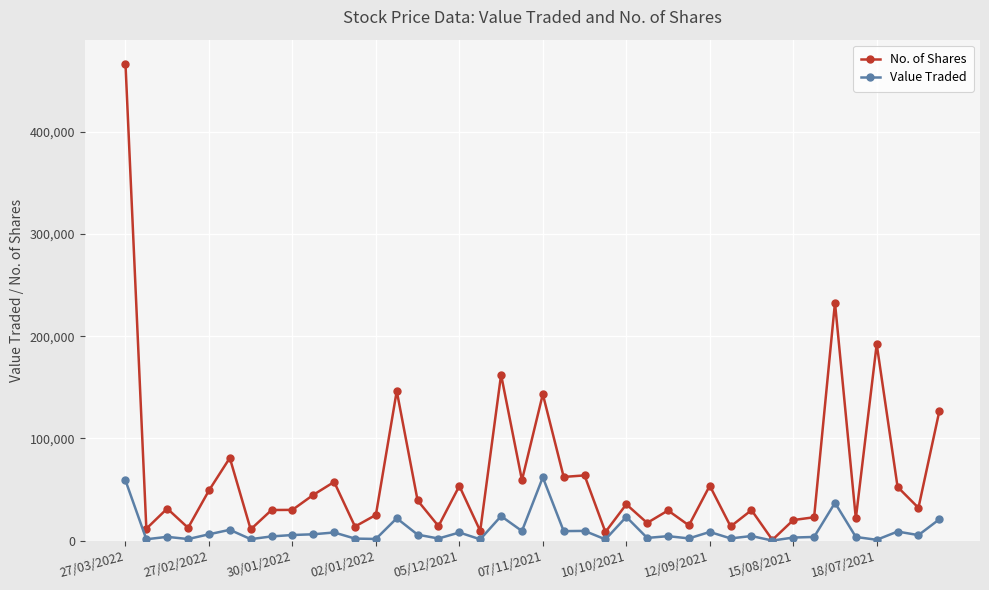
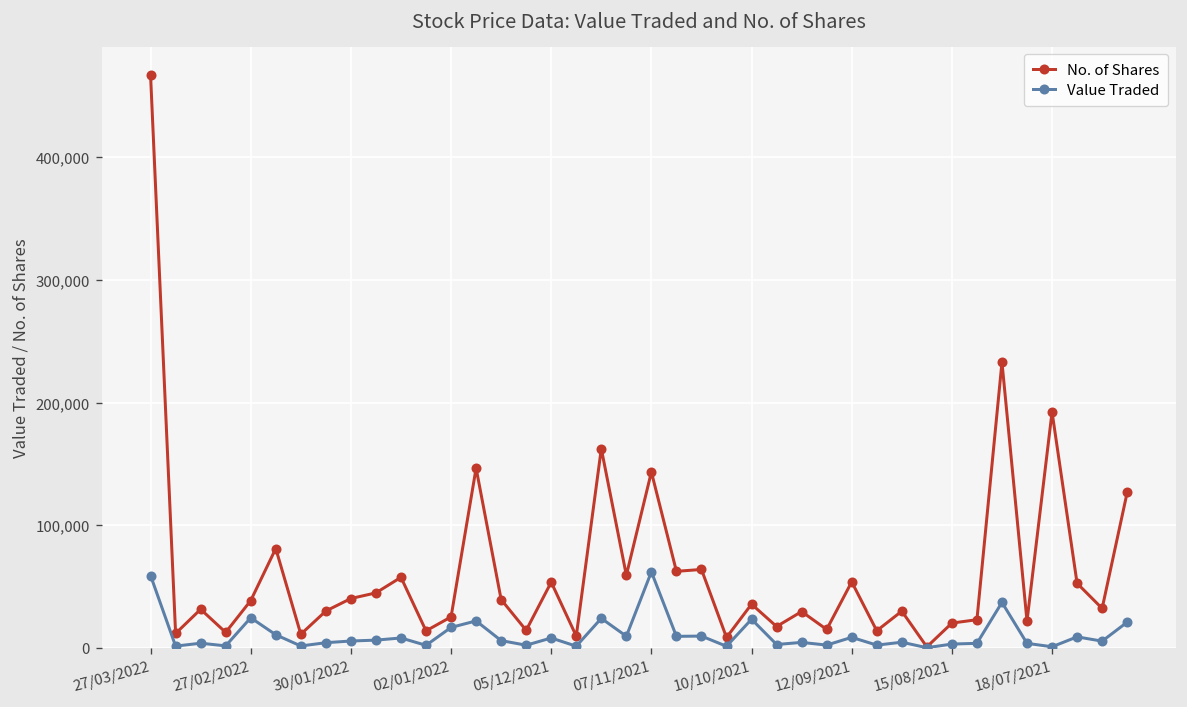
  {
    "No. of Shares": {
      "27/03/2022": "467,000",
-     "27/02/2022": "49,000",
-     "30/01/2022": "30,000",
+     "27/02/2022": "39,000",
+     "30/01/2022": "40,000",
      "02/01/2022": "25,000",
      "05/12/2021": "54,000",
      "07/11/2021": "143,000",
      "10/10/2021": "36,000",
      "12/09/2021": "54,000",
      "15/08/2021": "20,000",
      "18/07/2021": "192,000"
    },
    "Value Traded": {
      "27/03/2022": "59,000",
-     "27/02/2022": "6,000",
+     "27/02/2022": "25,000",
      "30/01/2022": "6,000",
-     "02/01/2022": "2,000",
+     "02/01/2022": "17,000",
      "05/12/2021": "8,000",
      "07/11/2021": "62,000",
      "10/10/2021": "23,000",
      "12/09/2021": "9,000",
      "15/08/2021": "3,000",
      "18/07/2021": "1,000"
    }
  }
